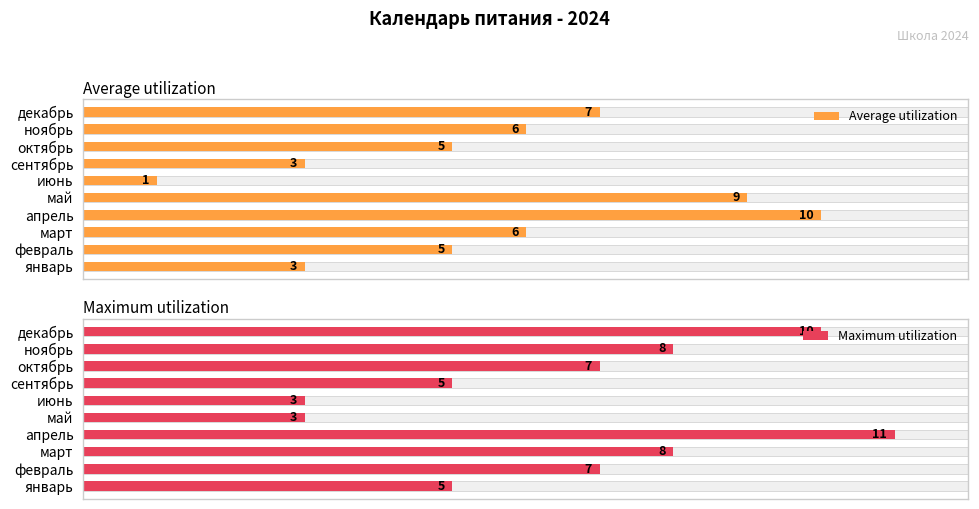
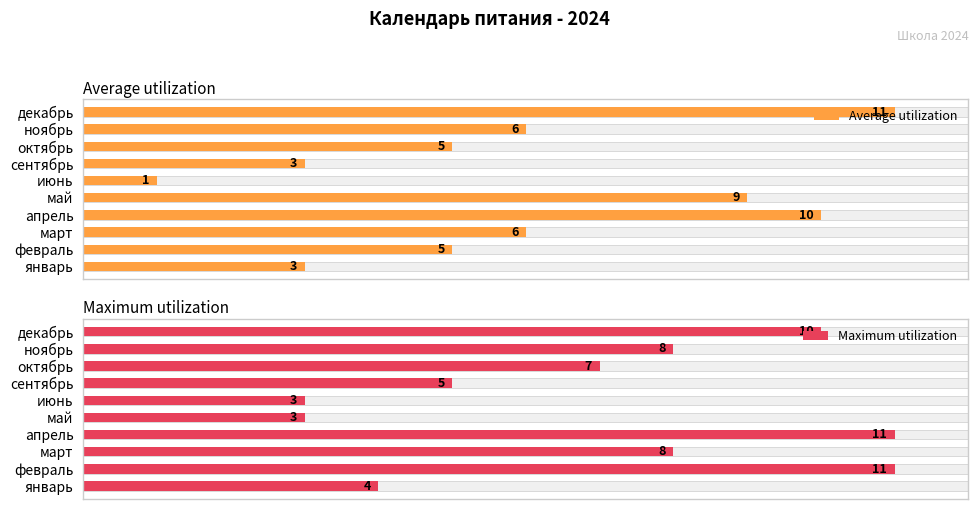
  {
    "Average utilization": {
      "Average utilization": {
-       "декабрь": 7
+       "декабрь": 11
      }
    },
    "Maximum utilization": {
      "Maximum utilization": {
-       "февраль": 7,
-       "январь": 5
+       "февраль": 11,
+       "январь": 4
      }
    }
  }
